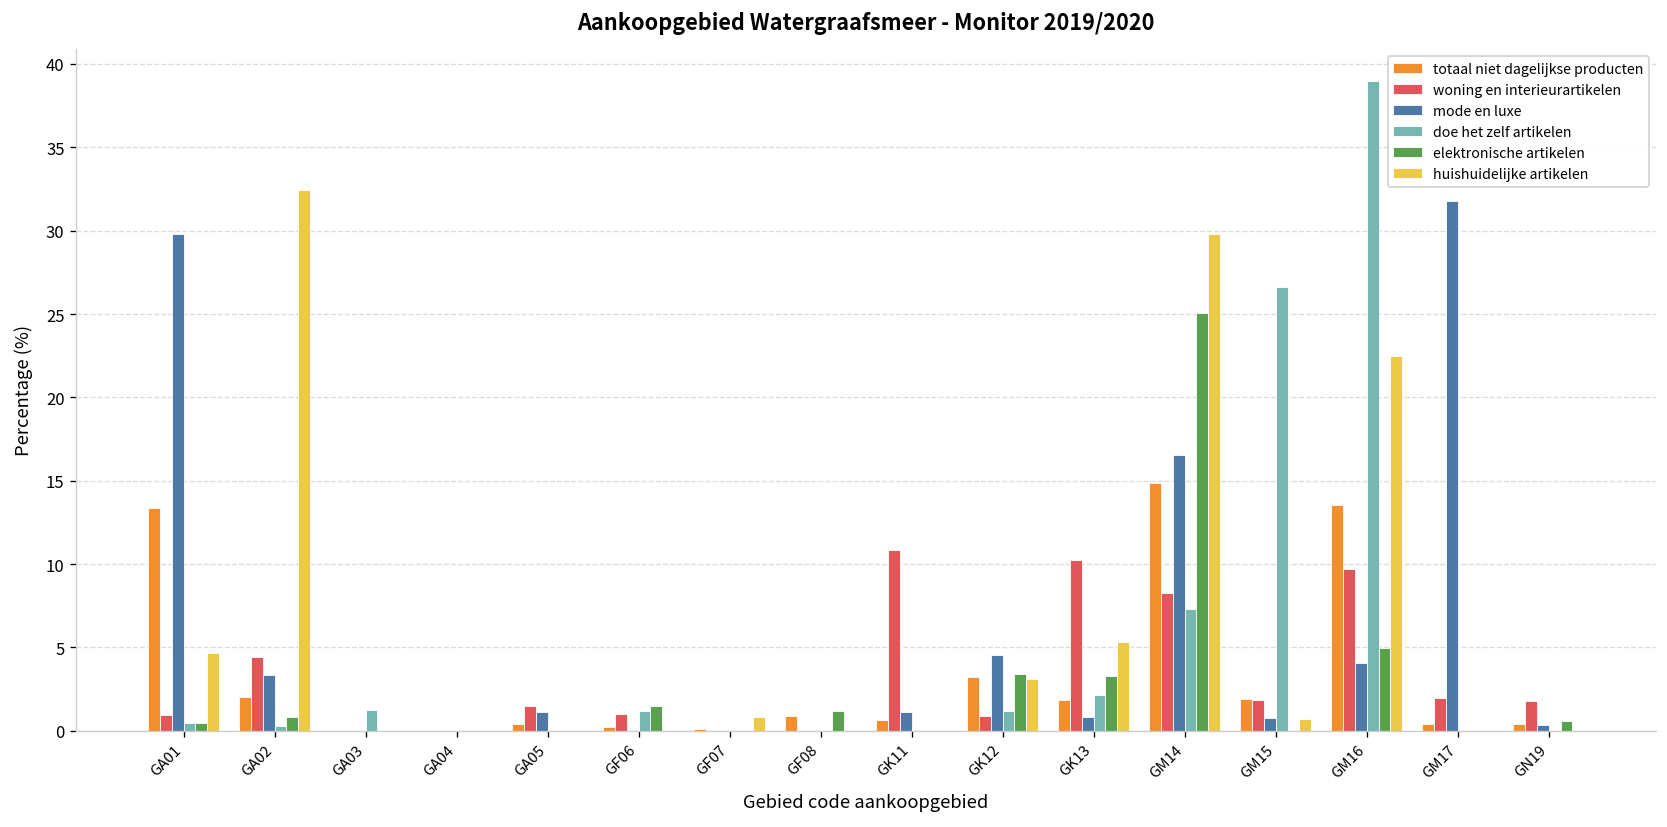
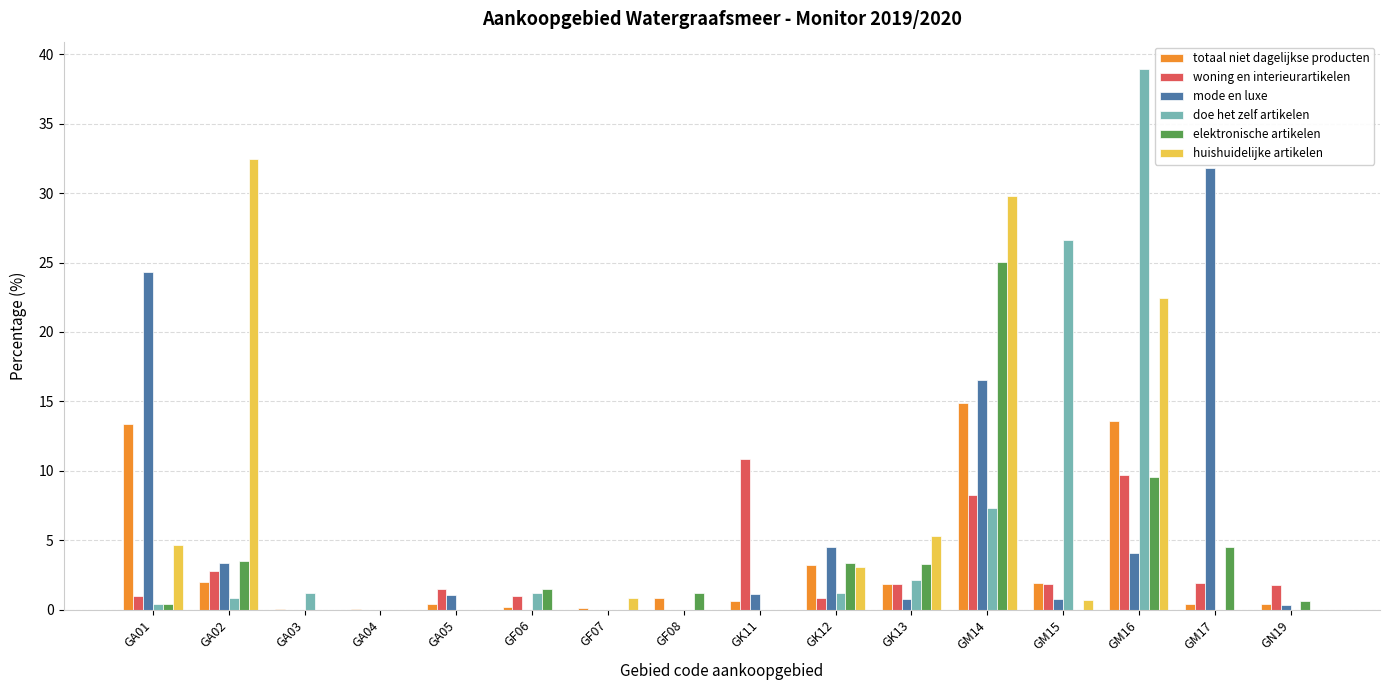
  {
    "totaal niet dagelijkse producten": {
      "GA01": 13.4,
      "GA02": 2.0,
      "GA05": 0.4,
      "GF06": 0.2,
      "GF08": 0.9,
      "GK11": 0.6,
      "GK12": 3.2,
      "GK13": 1.9,
      "GM14": 14.9,
      "GM15": 1.9,
      "GM16": 13.6,
      "GM17": 0.4,
      "GN19": 0.4
    },
    "woning en interieurartikelen": {
      "GA01": 1.0,
-     "GA02": 4.4,
+     "GA02": 2.8,
      "GA03": 0.0,
      "GA04": 0.0,
      "GA05": 1.5,
      "GF06": 1.0,
      "GF07": 0.0,
      "GF08": 0.0,
      "GK11": 10.9,
      "GK12": 0.9,
-     "GK13": 10.2,
+     "GK13": 1.9,
      "GM14": 8.3,
      "GM15": 1.9,
      "GM16": 9.7,
      "GM17": 2.0,
      "GN19": 1.8
    },
    "mode en luxe": {
-     "GA01": 29.8,
+     "GA01": 24.3,
      "GA02": 3.3,
      "GA03": 0.0,
      "GA04": 0.0,
      "GA05": 1.1,
      "GF06": 0.0,
      "GF07": 0.0,
      "GF08": 0.0,
      "GK11": 1.1,
      "GK12": 4.5,
      "GK13": 0.8,
      "GM14": 16.5,
      "GM15": 0.8,
      "GM16": 4.1,
      "GM17": 31.8,
      "GN19": 0.3
    },
    "doe het zelf artikelen": {
      "GA01": 0.4,
-     "GA02": 0.3,
+     "GA02": 0.9,
      "GA03": 1.2,
      "GA04": 0.0,
      "GA05": 0.0,
      "GF06": 1.2,
      "GF07": 0.0,
      "GF08": 0.0,
      "GK11": 0.0,
      "GK12": 1.2,
      "GK13": 2.1,
      "GM14": 7.3,
      "GM15": 26.6,
      "GM16": 39.0,
      "GM17": 0.0,
      "GN19": 0.0
    },
    "elektronische artikelen": {
      "GA01": 0.5,
-     "GA02": 0.8,
+     "GA02": 3.5,
      "GA03": 0.0,
      "GA04": 0.0,
      "GA05": 0.0,
      "GF06": 1.5,
      "GF07": 0.0,
      "GF08": 1.2,
      "GK11": 0.0,
      "GK12": 3.4,
      "GK13": 3.3,
      "GM14": 25.1,
      "GM15": 0.0,
-     "GM16": 4.9,
-     "GM17": 0.0,
+     "GM16": 9.6,
+     "GM17": 4.5,
      "GN19": 0.6
    },
    "huishuidelijke artikelen": {
      "GA01": 4.7,
      "GA02": 32.5,
      "GA03": 0.0,
      "GA04": 0.0,
      "GA05": 0.0,
      "GF06": 0.0,
      "GF07": 0.8,
      "GF08": 0.0,
      "GK11": 0.0,
      "GK12": 3.1,
      "GK13": 5.3,
      "GM14": 29.8,
      "GM15": 0.7,
      "GM16": 22.5,
      "GM17": 0.0,
      "GN19": 0.0
    }
  }
